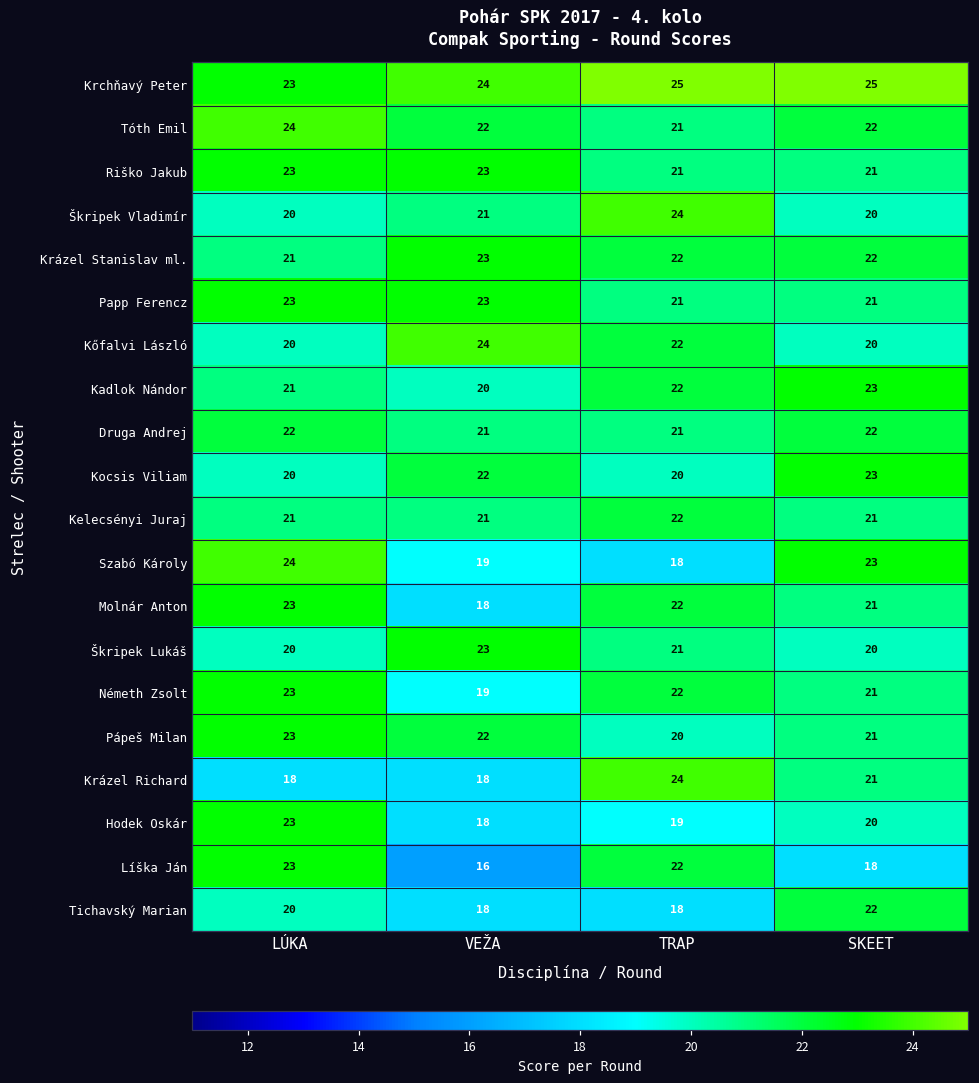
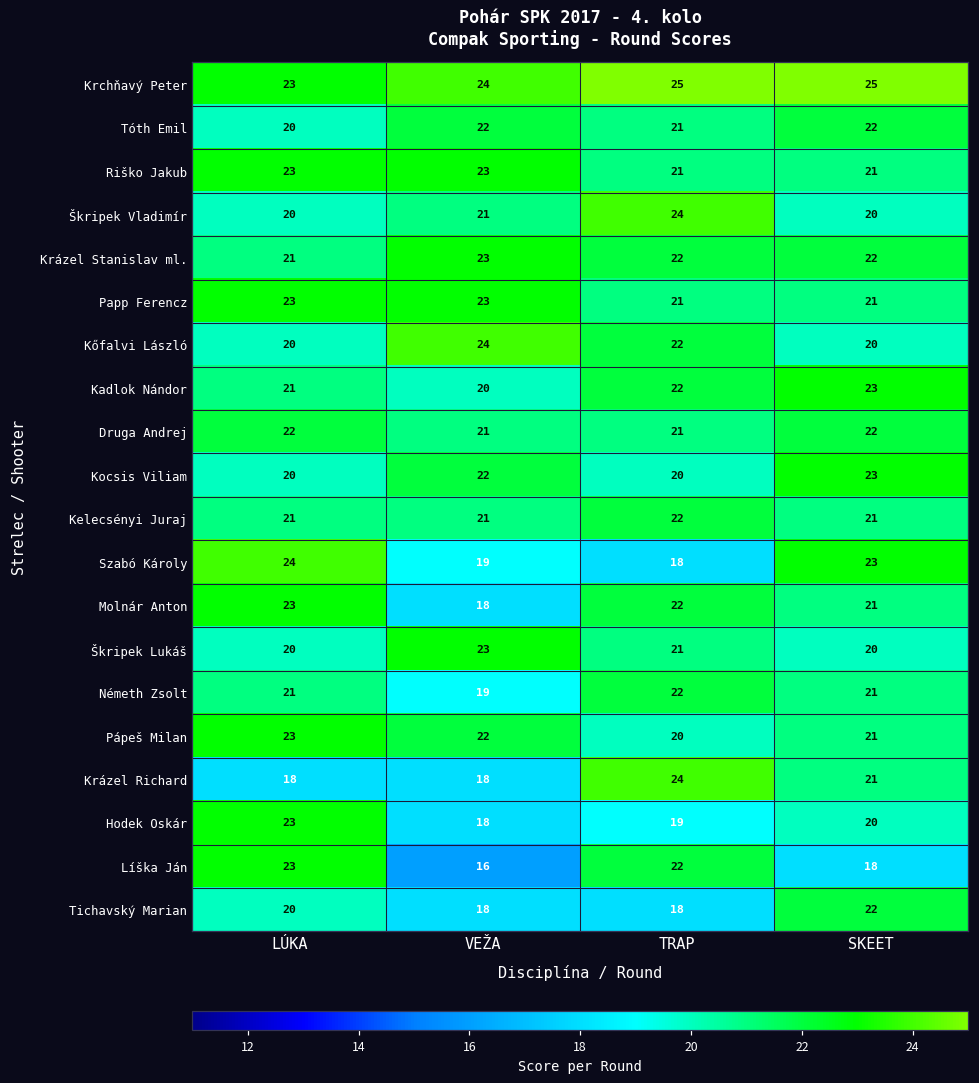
  {
    "Krchňavý Peter": {
      "LÚKA": 23,
      "VEŽA": 24,
      "TRAP": 25,
      "SKEET": 25
    },
    "Tóth Emil": {
-     "LÚKA": 24,
+     "LÚKA": 20,
      "VEŽA": 22,
      "TRAP": 21,
      "SKEET": 22
    },
    "Riško Jakub": {
      "LÚKA": 23,
      "VEŽA": 23,
      "TRAP": 21,
      "SKEET": 21
    },
    "Škripek Vladimír": {
      "LÚKA": 20,
      "VEŽA": 21,
      "TRAP": 24,
      "SKEET": 20
    },
    "Krázel Stanislav ml.": {
      "LÚKA": 21,
      "VEŽA": 23,
      "TRAP": 22,
      "SKEET": 22
    },
    "Papp Ferencz": {
      "LÚKA": 23,
      "VEŽA": 23,
      "TRAP": 21,
      "SKEET": 21
    },
    "Kőfalvi László": {
      "LÚKA": 20,
      "VEŽA": 24,
      "TRAP": 22,
      "SKEET": 20
    },
    "Kadlok Nándor": {
      "LÚKA": 21,
      "VEŽA": 20,
      "TRAP": 22,
      "SKEET": 23
    },
    "Druga Andrej": {
      "LÚKA": 22,
      "VEŽA": 21,
      "TRAP": 21,
      "SKEET": 22
    },
    "Kocsis Viliam": {
      "LÚKA": 20,
      "VEŽA": 22,
      "TRAP": 20,
      "SKEET": 23
    },
    "Kelecsényi Juraj": {
      "LÚKA": 21,
      "VEŽA": 21,
      "TRAP": 22,
      "SKEET": 21
    },
    "Szabó Károly": {
      "LÚKA": 24,
      "VEŽA": 19,
      "TRAP": 18,
      "SKEET": 23
    },
    "Molnár Anton": {
      "LÚKA": 23,
      "VEŽA": 18,
      "TRAP": 22,
      "SKEET": 21
    },
    "Škripek Lukáš": {
      "LÚKA": 20,
      "VEŽA": 23,
      "TRAP": 21,
      "SKEET": 20
    },
    "Németh Zsolt": {
-     "LÚKA": 23,
+     "LÚKA": 21,
      "VEŽA": 19,
      "TRAP": 22,
      "SKEET": 21
    },
    "Pápeš Milan": {
      "LÚKA": 23,
      "VEŽA": 22,
      "TRAP": 20,
      "SKEET": 21
    },
    "Krázel Richard": {
      "LÚKA": 18,
      "VEŽA": 18,
      "TRAP": 24,
      "SKEET": 21
    },
    "Hodek Oskár": {
      "LÚKA": 23,
      "VEŽA": 18,
      "TRAP": 19,
      "SKEET": 20
    },
    "Líška Ján": {
      "LÚKA": 23,
      "VEŽA": 16,
      "TRAP": 22,
      "SKEET": 18
    },
    "Tichavský Marian": {
      "LÚKA": 20,
      "VEŽA": 18,
      "TRAP": 18,
      "SKEET": 22
    }
  }
